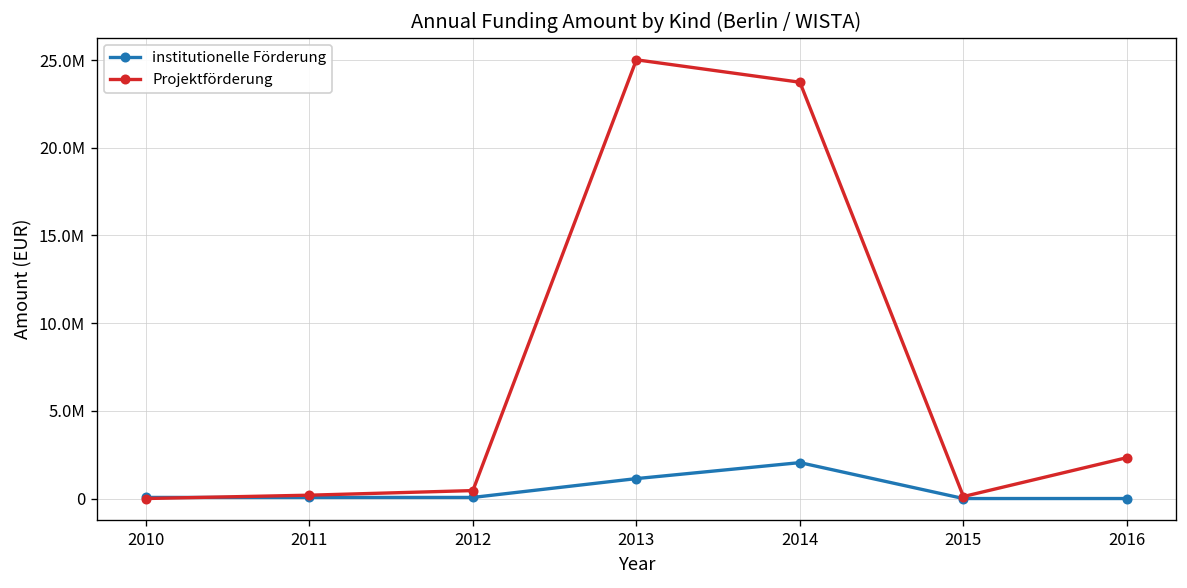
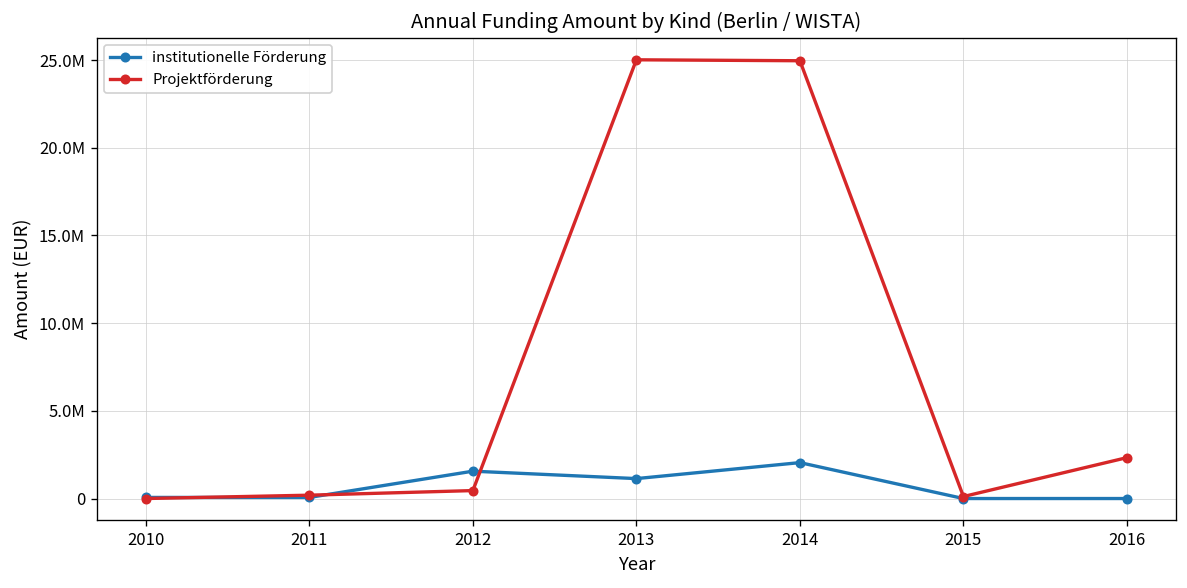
  {
    "institutionelle Förderung": {
-     "2012": 100000,
+     "2012": 1600000,
      "2013": 1100000,
      "2014": 2000000,
      "2016": 0
    },
    "Projektförderung": {
      "2012": 500000,
      "2013": 25000000,
-     "2014": 23700000,
+     "2014": 25000000,
      "2016": 2300000
    }
  }
